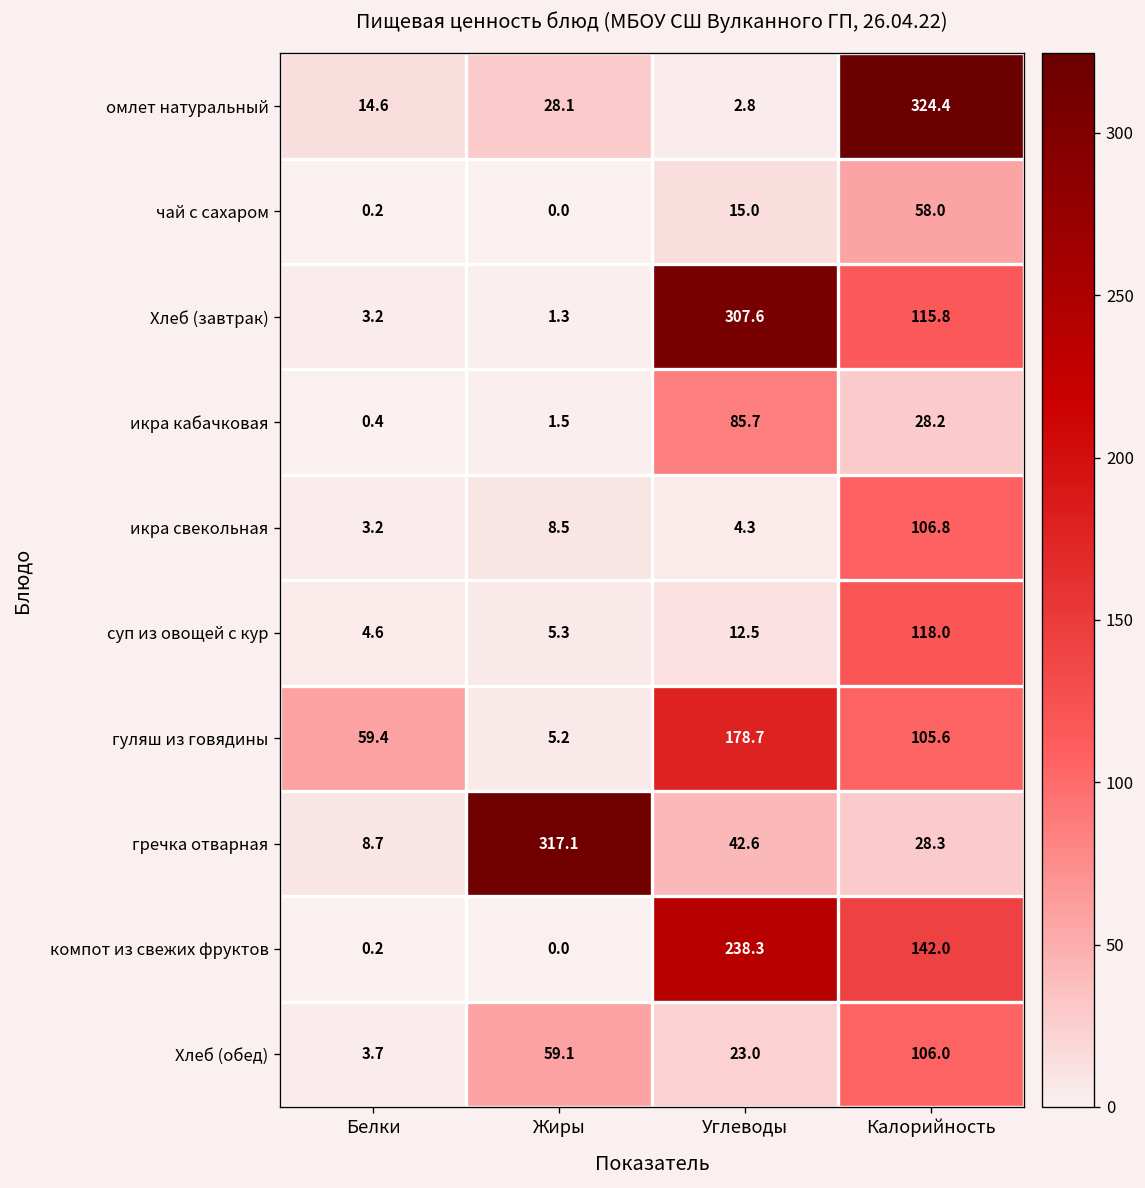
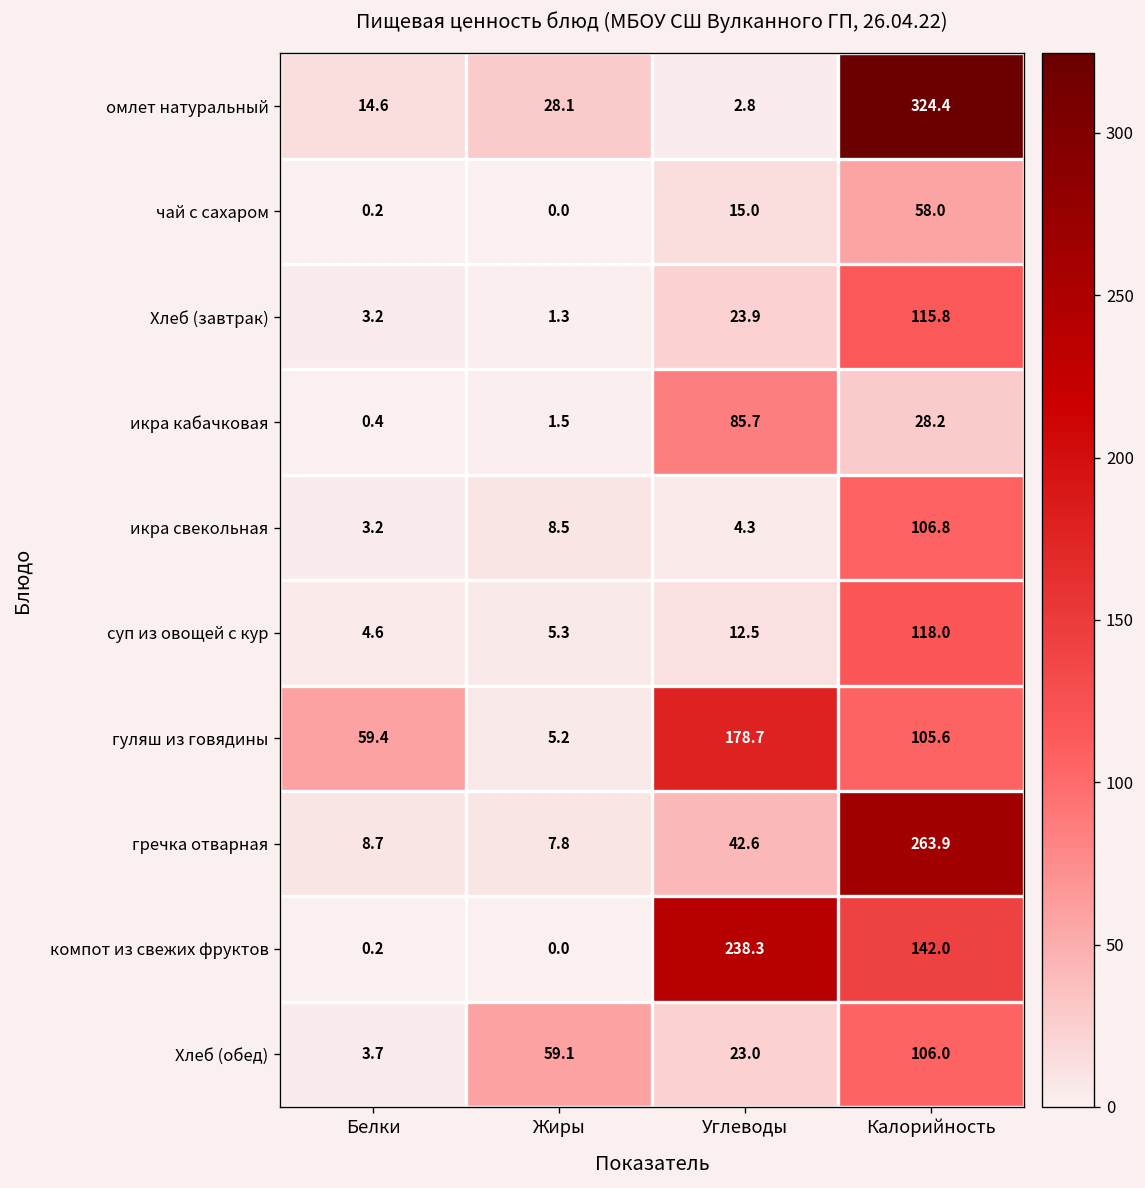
  {
    "омлет натуральный": {
      "Белки": 14.6,
      "Жиры": 28.1,
      "Углеводы": 2.8,
      "Калорийность": 324.4
    },
    "чай с сахаром": {
      "Белки": 0.2,
      "Жиры": 0.0,
      "Углеводы": 15.0,
      "Калорийность": 58.0
    },
    "Хлеб (завтрак)": {
      "Белки": 3.2,
      "Жиры": 1.3,
-     "Углеводы": 307.6,
+     "Углеводы": 23.9,
      "Калорийность": 115.8
    },
    "икра кабачковая": {
      "Белки": 0.4,
      "Жиры": 1.5,
      "Углеводы": 85.7,
      "Калорийность": 28.2
    },
    "икра свекольная": {
      "Белки": 3.2,
      "Жиры": 8.5,
      "Углеводы": 4.3,
      "Калорийность": 106.8
    },
    "суп из овощей с кур": {
      "Белки": 4.6,
      "Жиры": 5.3,
      "Углеводы": 12.5,
      "Калорийность": 118.0
    },
    "гуляш из говядины": {
      "Белки": 59.4,
      "Жиры": 5.2,
      "Углеводы": 178.7,
      "Калорийность": 105.6
    },
    "гречка отварная": {
      "Белки": 8.7,
-     "Жиры": 317.1,
+     "Жиры": 7.8,
      "Углеводы": 42.6,
-     "Калорийность": 28.3
+     "Калорийность": 263.9
    },
    "компот из свежих фруктов": {
      "Белки": 0.2,
      "Жиры": 0.0,
      "Углеводы": 238.3,
      "Калорийность": 142.0
    },
    "Хлеб (обед)": {
      "Белки": 3.7,
      "Жиры": 59.1,
      "Углеводы": 23.0,
      "Калорийность": 106.0
    }
  }
